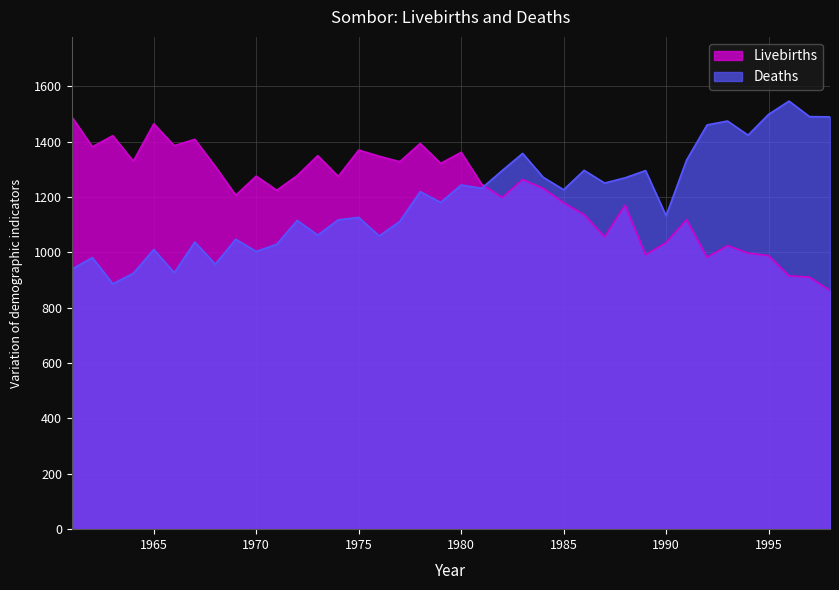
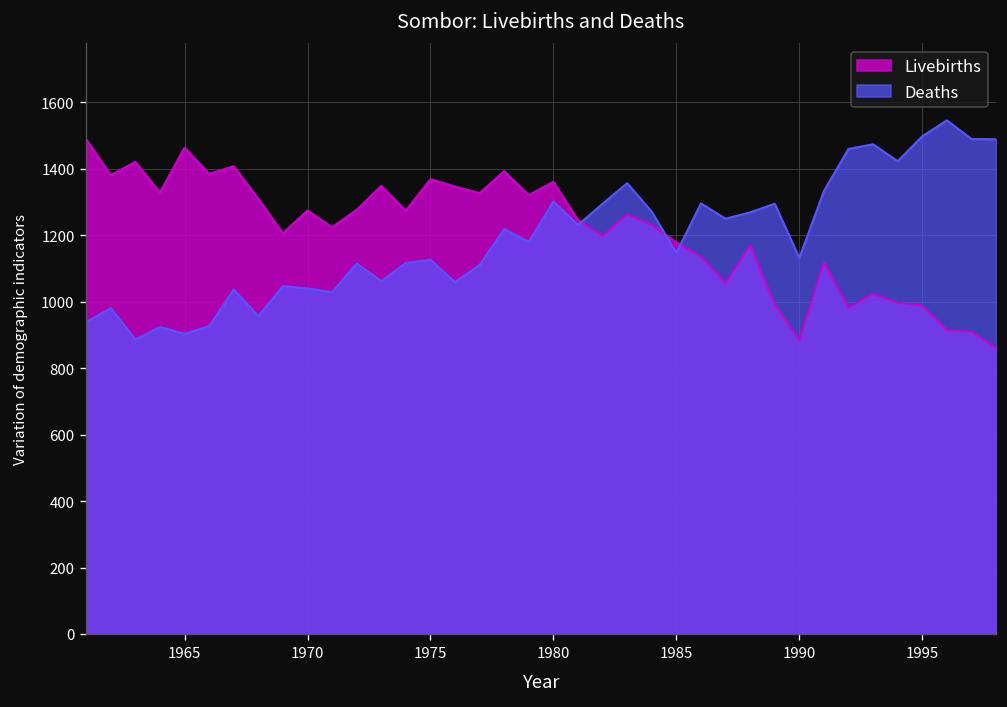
  {
    "Livebirths": {
      "1965": 1460,
      "1970": 1280,
      "1975": 1370,
      "1980": 1360,
      "1985": 1180,
-     "1990": 1040,
+     "1990": 890,
      "1995": 990
    },
    "Deaths": {
-     "1965": 1010,
-     "1970": 1000,
+     "1965": 900,
+     "1970": 1040,
      "1975": 1130,
-     "1980": 1240,
-     "1985": 1230,
+     "1980": 1300,
+     "1985": 1150,
      "1990": 1130,
      "1995": 1500
    }
  }
